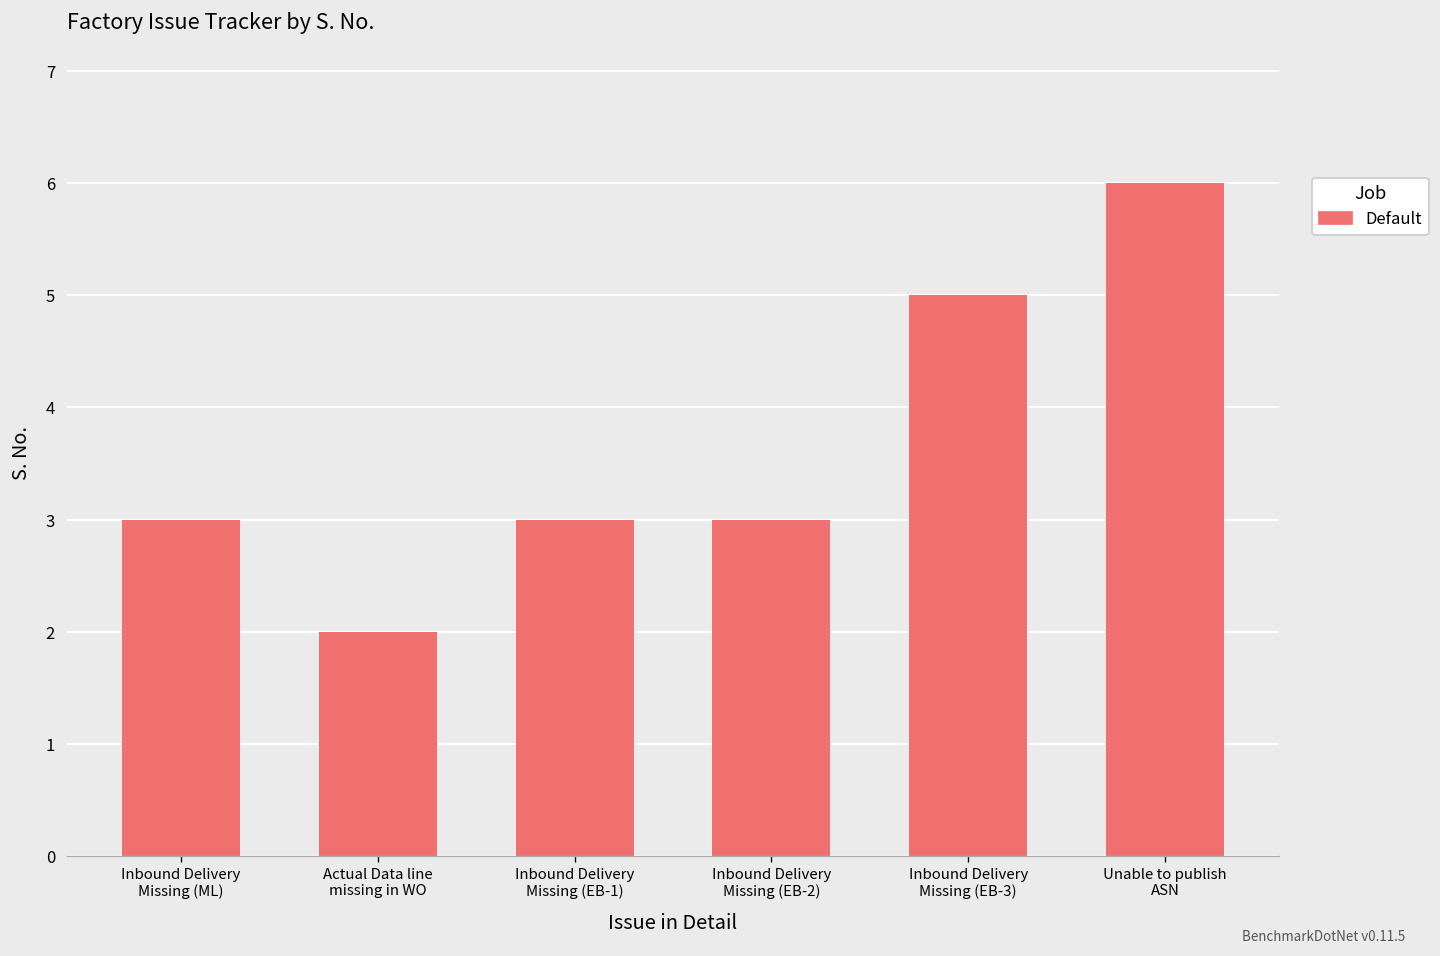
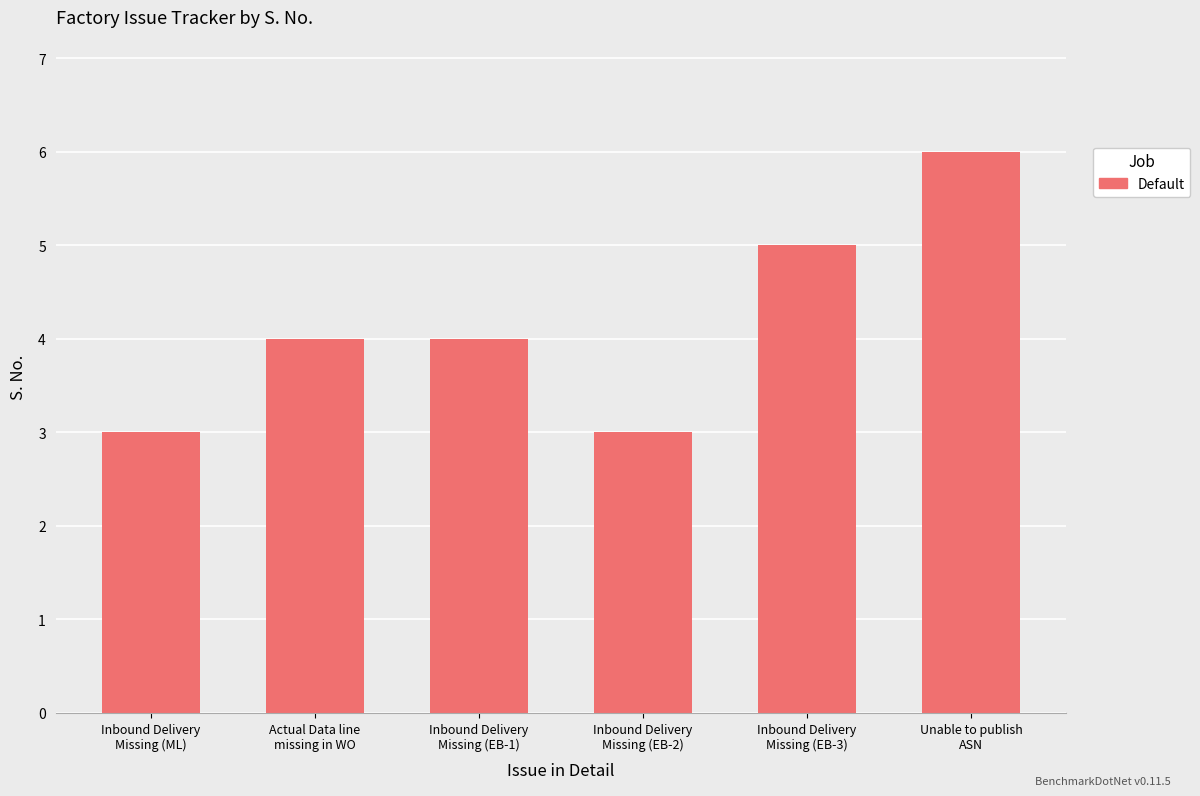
  {
    "Inbound Delivery Missing (ML)": 3,
-   "Actual Data line missing in WO": 2,
-   "Inbound Delivery Missing (EB-1)": 3,
+   "Actual Data line missing in WO": 4,
+   "Inbound Delivery Missing (EB-1)": 4,
    "Inbound Delivery Missing (EB-2)": 3,
    "Inbound Delivery Missing (EB-3)": 5,
    "Unable to publish ASN": 6
  }
